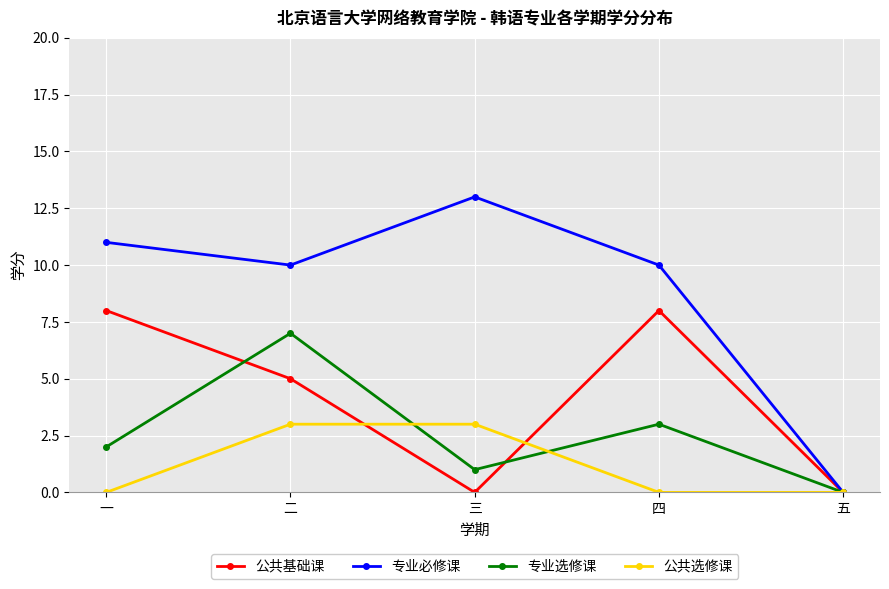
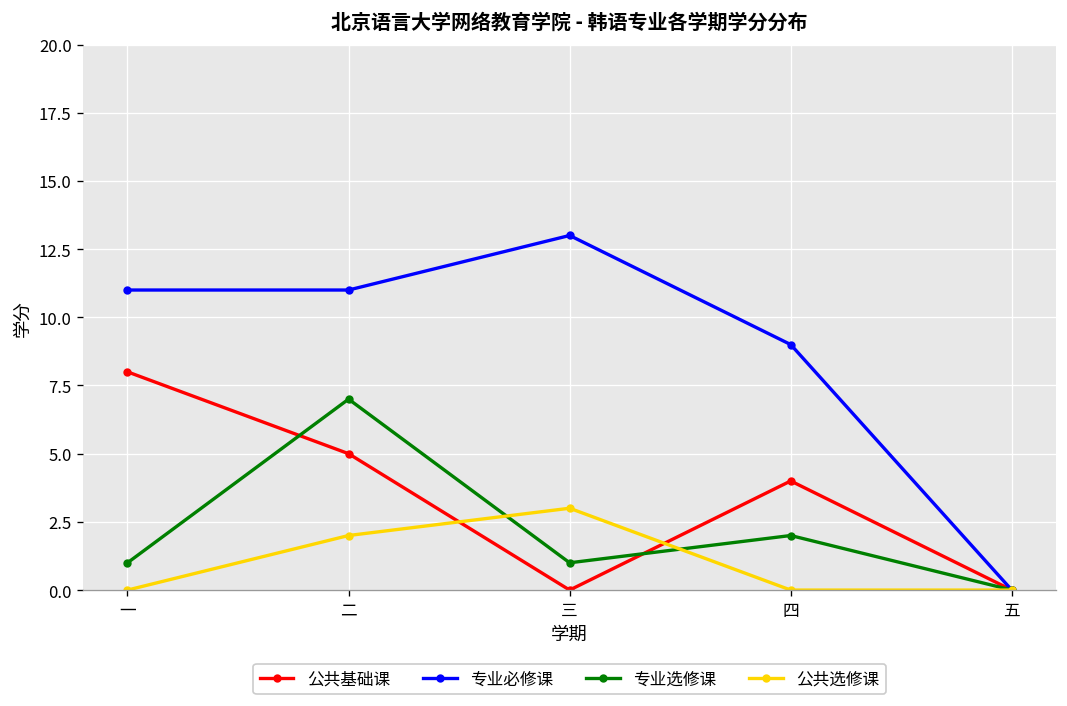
  {
    "公共基础课": {
      "一": 8,
      "二": 5,
      "三": 0,
-     "四": 8
+     "四": 4
    },
    "专业必修课": {
      "一": 11,
-     "二": 10,
+     "二": 11,
      "三": 13,
-     "四": 10
+     "四": 9
    },
    "专业选修课": {
-     "一": 2,
+     "一": 1,
      "二": 7,
      "三": 1,
-     "四": 3
+     "四": 2
    },
    "公共选修课": {
      "一": 0,
-     "二": 3,
+     "二": 2,
      "三": 3,
      "四": 0
    }
  }
